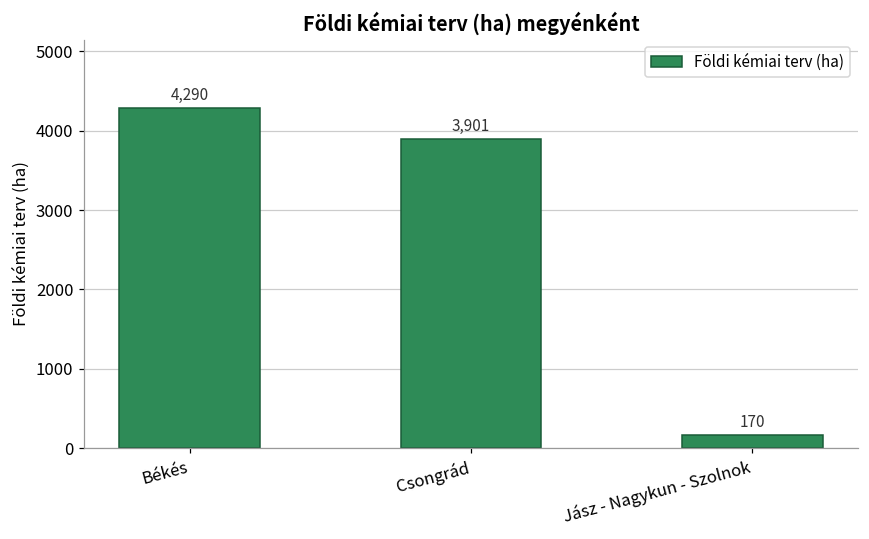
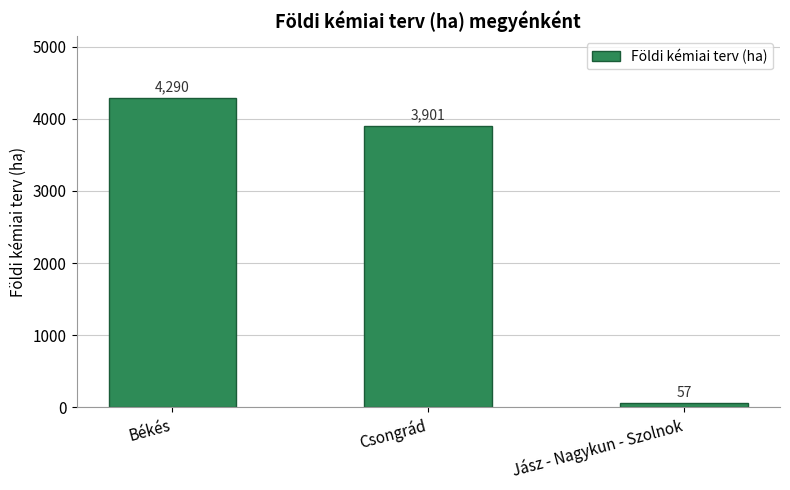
  {
    "Békés": "4,290",
    "Csongrád": "3,901",
-   "Jász - Nagykun - Szolnok": "170"
+   "Jász - Nagykun - Szolnok": "57"
  }
